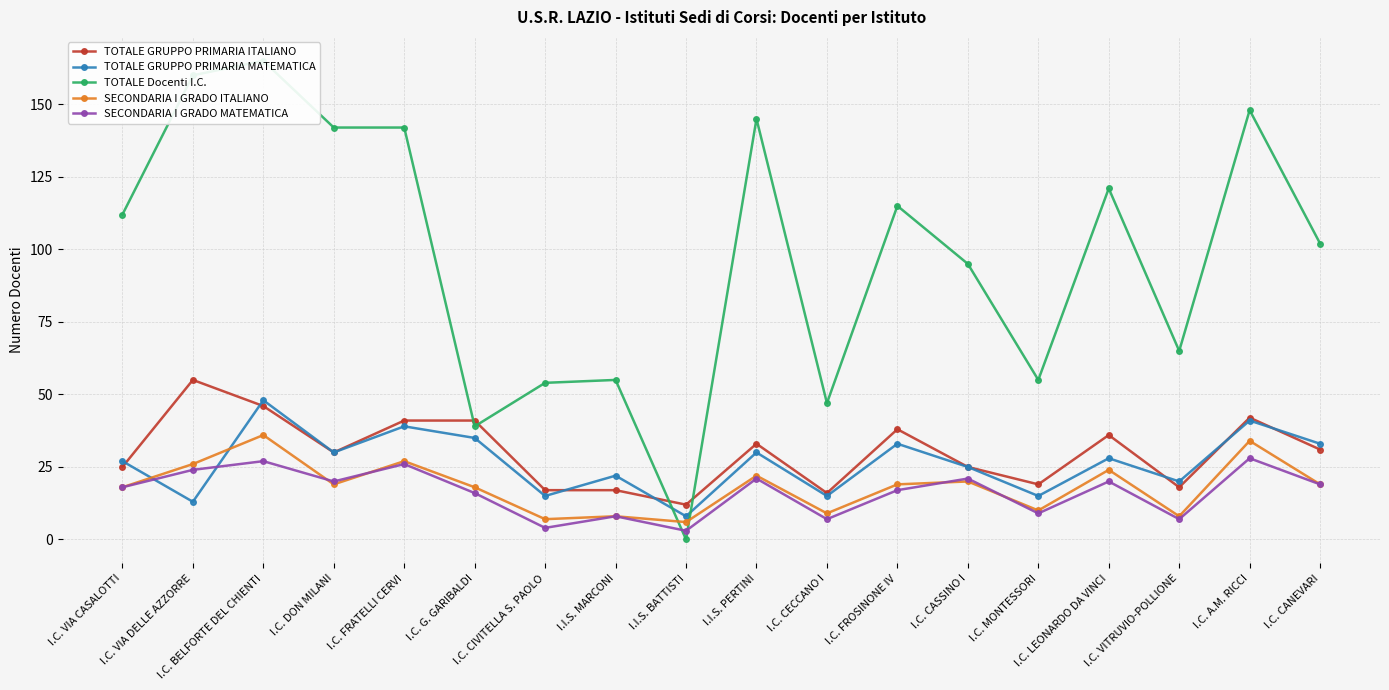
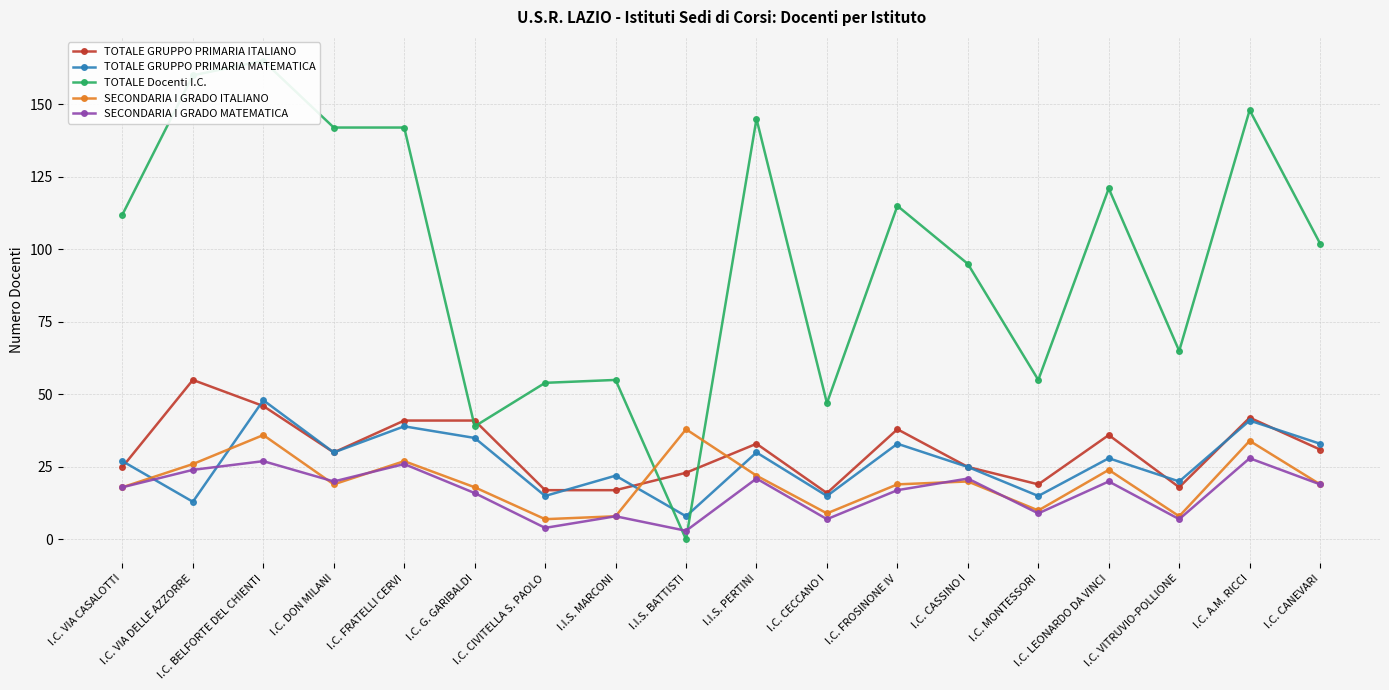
  {
    "TOTALE GRUPPO PRIMARIA ITALIANO": {
      "I.C. VIA CASALOTTI": 25,
      "I.C. VIA DELLE AZZORRE": 55,
      "I.C. BELFORTE DEL CHIENTI": 46,
      "I.C. FRATELLI CERVI": 41,
      "I.C. G. GARIBALDI": 41,
      "I.C. CIVITELLA S. PAOLO": 17,
      "I.I.S. MARCONI": 17,
-     "I.I.S. BATTISTI": 12,
+     "I.I.S. BATTISTI": 23,
      "I.I.S. PERTINI": 33,
      "I.C. CECCANO I": 16,
      "I.C. FROSINONE IV": 38,
      "I.C. MONTESSORI": 19,
      "I.C. LEONARDO DA VINCI": 36,
      "I.C. VITRUVIO-POLLIONE": 18,
      "I.C. A.M. RICCI": 42,
      "I.C. CANEVARI": 31
    },
    "TOTALE GRUPPO PRIMARIA MATEMATICA": {
      "I.C. VIA CASALOTTI": 27,
      "I.C. VIA DELLE AZZORRE": 13,
      "I.C. BELFORTE DEL CHIENTI": 48,
      "I.C. FRATELLI CERVI": 39,
      "I.C. G. GARIBALDI": 35,
      "I.C. CIVITELLA S. PAOLO": 15,
      "I.I.S. MARCONI": 22,
      "I.I.S. BATTISTI": 8,
      "I.I.S. PERTINI": 30,
      "I.C. CECCANO I": 15,
      "I.C. FROSINONE IV": 33,
      "I.C. MONTESSORI": 15,
      "I.C. LEONARDO DA VINCI": 28,
      "I.C. VITRUVIO-POLLIONE": 20,
      "I.C. A.M. RICCI": 41,
      "I.C. CANEVARI": 33
    },
    "TOTALE Docenti I.C.": {
      "I.C. VIA CASALOTTI": 112,
      "I.C. DON MILANI": 142,
      "I.C. FRATELLI CERVI": 142,
      "I.C. G. GARIBALDI": 39,
      "I.C. CIVITELLA S. PAOLO": 54,
      "I.I.S. MARCONI": 55,
      "I.I.S. BATTISTI": 0,
      "I.I.S. PERTINI": 145,
      "I.C. CECCANO I": 47,
      "I.C. FROSINONE IV": 115,
      "I.C. CASSINO I": 95,
      "I.C. MONTESSORI": 55,
      "I.C. LEONARDO DA VINCI": 121,
      "I.C. VITRUVIO-POLLIONE": 65,
      "I.C. A.M. RICCI": 148,
      "I.C. CANEVARI": 102
    },
    "SECONDARIA I GRADO ITALIANO": {
      "I.C. VIA DELLE AZZORRE": 26,
      "I.C. BELFORTE DEL CHIENTI": 36,
      "I.C. DON MILANI": 19,
      "I.C. FRATELLI CERVI": 27,
      "I.C. G. GARIBALDI": 18,
      "I.C. CIVITELLA S. PAOLO": 7,
-     "I.I.S. BATTISTI": 6,
+     "I.I.S. BATTISTI": 38,
      "I.I.S. PERTINI": 22,
      "I.C. CECCANO I": 9,
      "I.C. FROSINONE IV": 19,
      "I.C. CASSINO I": 20,
      "I.C. MONTESSORI": 10,
      "I.C. LEONARDO DA VINCI": 24,
      "I.C. VITRUVIO-POLLIONE": 8,
      "I.C. A.M. RICCI": 34
    },
    "SECONDARIA I GRADO MATEMATICA": {
      "I.C. VIA DELLE AZZORRE": 24,
      "I.C. BELFORTE DEL CHIENTI": 27,
      "I.C. DON MILANI": 20,
      "I.C. FRATELLI CERVI": 26,
      "I.C. G. GARIBALDI": 16,
      "I.C. CIVITELLA S. PAOLO": 4,
      "I.I.S. BATTISTI": 3,
      "I.I.S. PERTINI": 21,
      "I.C. CECCANO I": 7,
      "I.C. FROSINONE IV": 17,
      "I.C. CASSINO I": 21,
      "I.C. MONTESSORI": 9,
      "I.C. LEONARDO DA VINCI": 20,
      "I.C. VITRUVIO-POLLIONE": 7,
      "I.C. A.M. RICCI": 28
    }
  }
